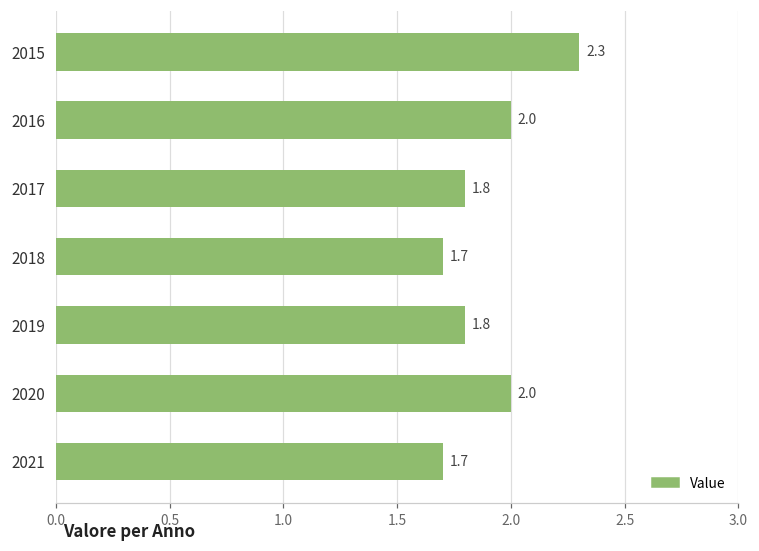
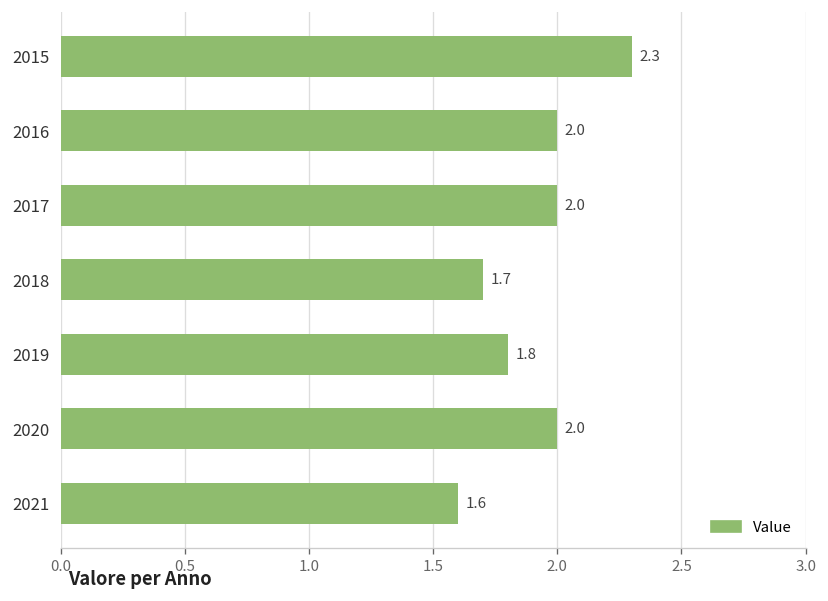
  {
    "2015": 2.3,
    "2016": 2.0,
-   "2017": 1.8,
+   "2017": 2.0,
    "2018": 1.7,
    "2019": 1.8,
    "2020": 2.0,
-   "2021": 1.7
+   "2021": 1.6
  }
